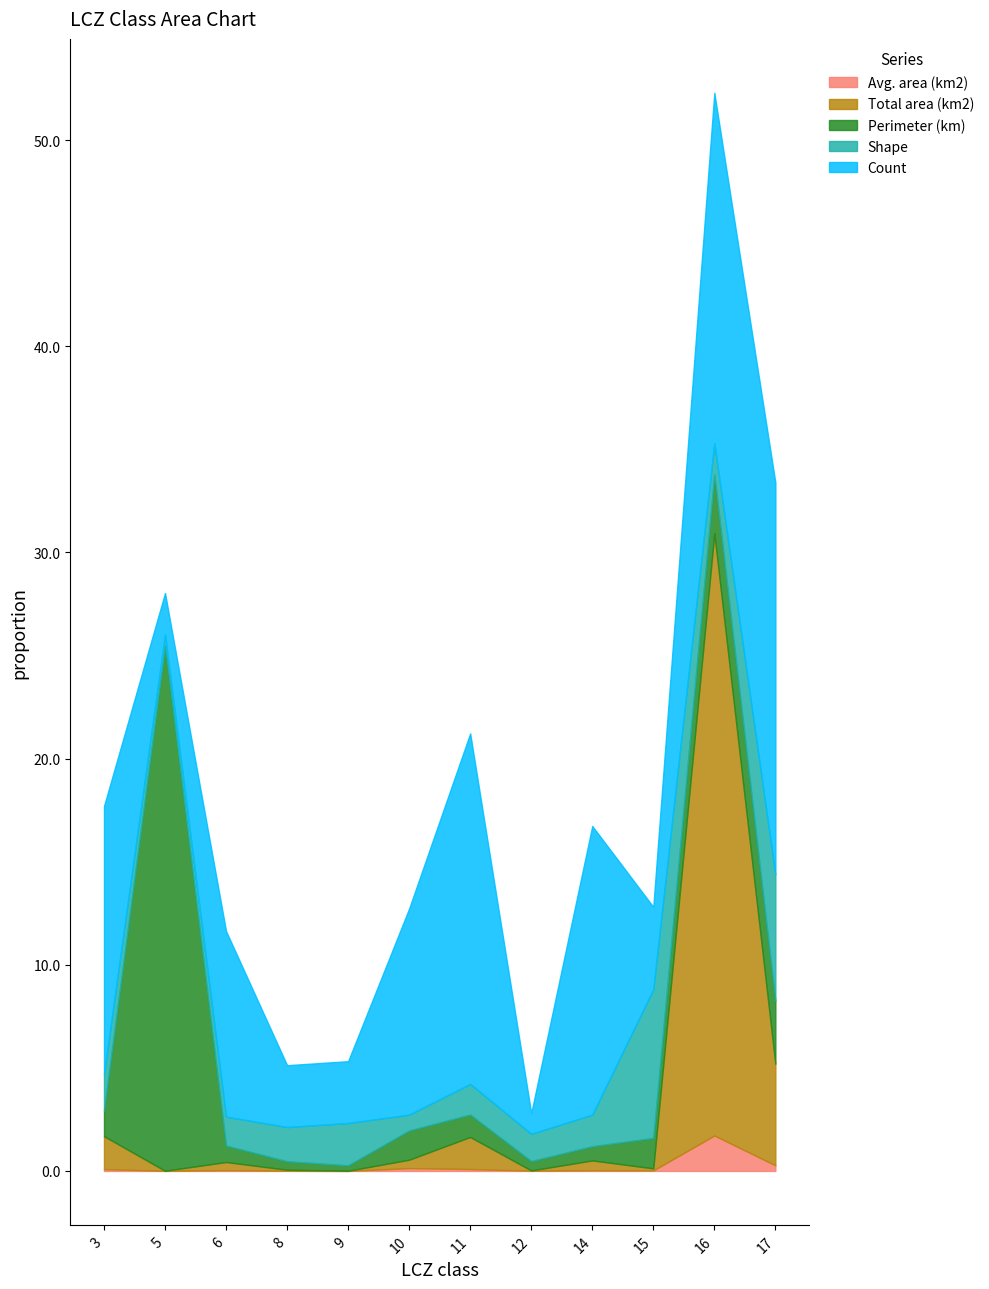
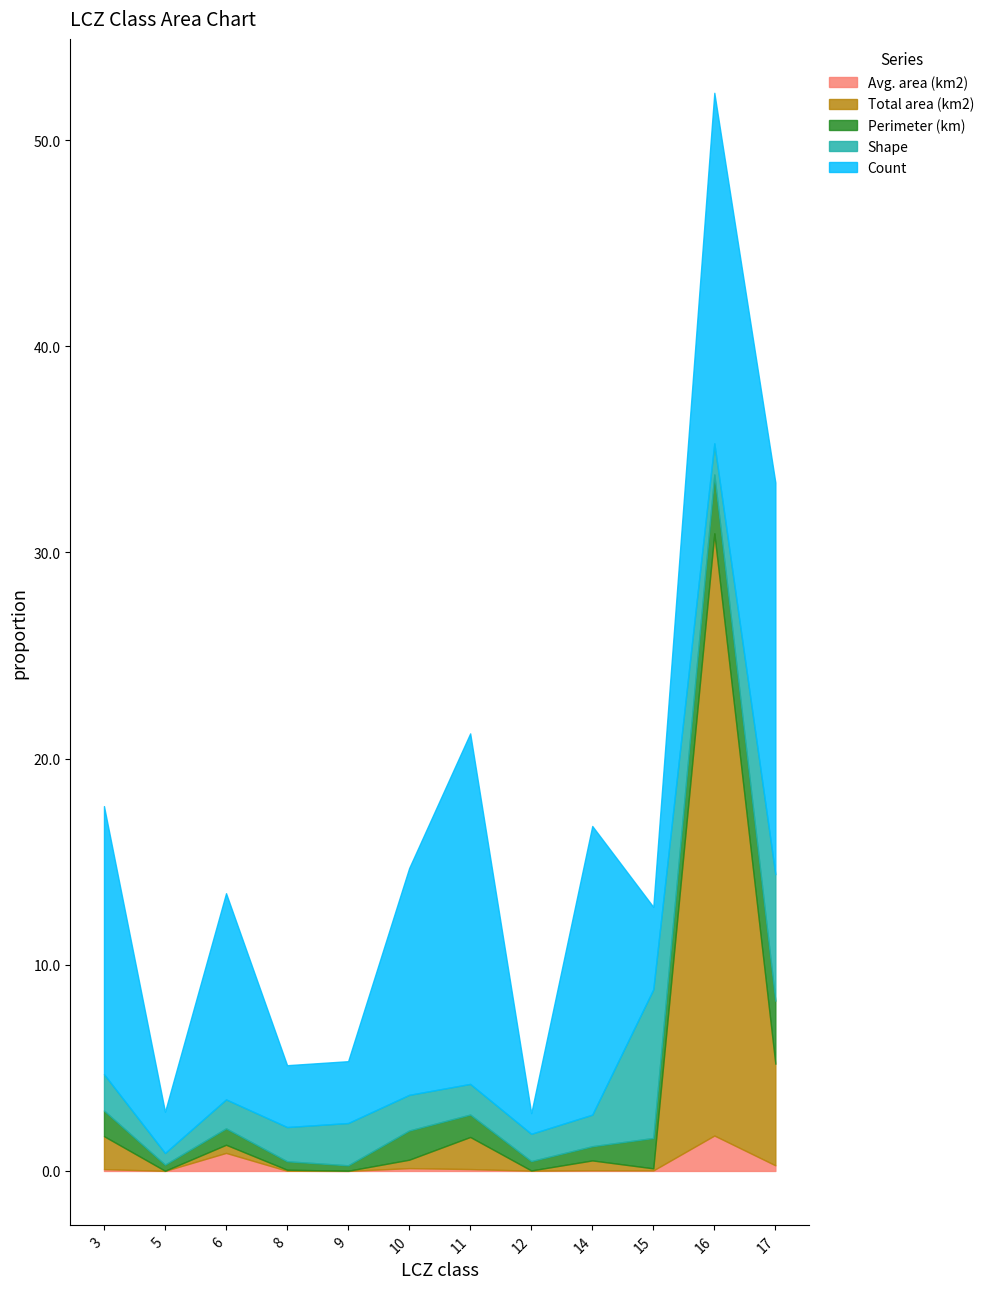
  {
    "Avg. area (km2)": {
-     "6": 0.0,
+     "6": 0.9,
      "10": 0.1,
      "16": 1.7,
      "17": 0.3
    },
    "Total area (km2)": {
      "3": 1.6,
      "6": 0.4,
      "10": 0.4,
      "11": 1.6,
      "14": 0.5,
      "16": 29.2,
      "17": 4.9
    },
    "Perimeter (km)": {
      "3": 1.2,
-     "5": 25.5,
+     "5": 0.3,
      "6": 0.8,
      "8": 0.4,
      "9": 0.3,
      "10": 1.4,
      "11": 1.1,
      "12": 0.5,
      "14": 0.7,
      "15": 1.5,
      "16": 2.9,
      "17": 3.1
    },
    "Shape": {
      "3": 1.8,
      "5": 0.6,
      "6": 1.4,
      "8": 1.7,
      "9": 2.1,
-     "10": 0.8,
+     "10": 1.7,
      "11": 1.5,
      "12": 1.3,
      "14": 1.5,
      "15": 7.2,
      "16": 1.5,
      "17": 6.1
    },
    "Count": {
      "3": 13,
      "5": 2,
-     "6": 9,
+     "6": 10,
      "8": 3,
      "9": 3,
-     "10": 10,
+     "10": 11,
      "11": 17,
      "12": 1,
      "14": 14,
      "15": 4,
      "16": 17,
      "17": 19
    }
  }
